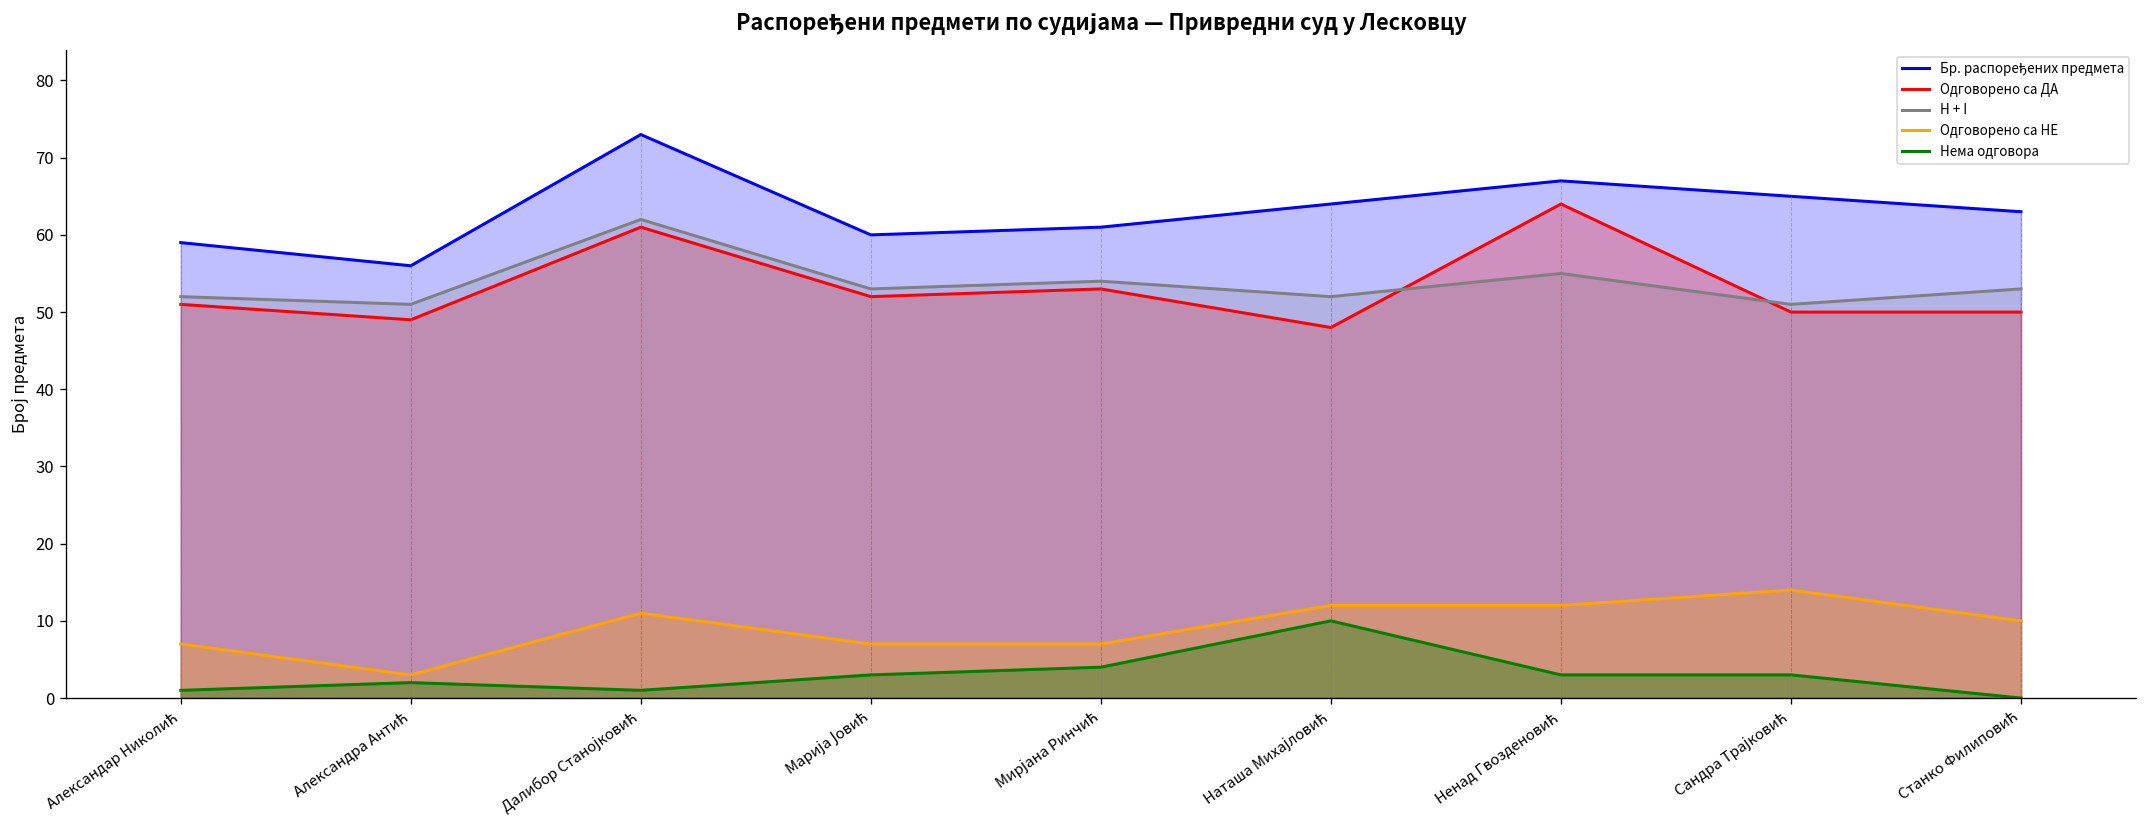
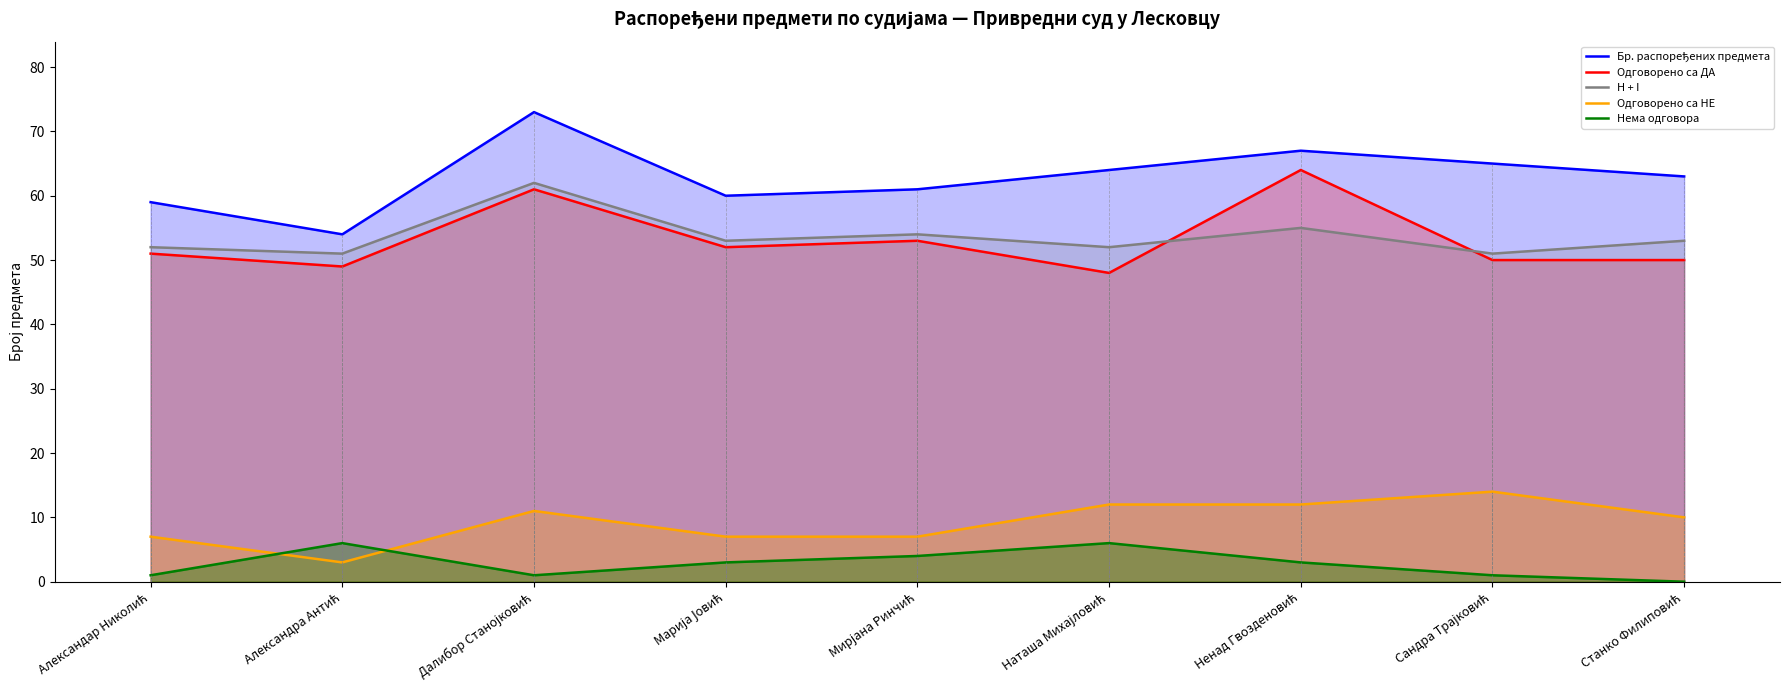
  {
    "Бр. распоређених предмета": {
-     "Александра Антић": 56
+     "Александра Антић": 54
    },
    "Нема одговора": {
-     "Александра Антић": 2,
-     "Наташа Михајловић": 10,
-     "Сандра Трајковић": 3
+     "Александра Антић": 6,
+     "Наташа Михајловић": 6,
+     "Сандра Трајковић": 1
    }
  }
